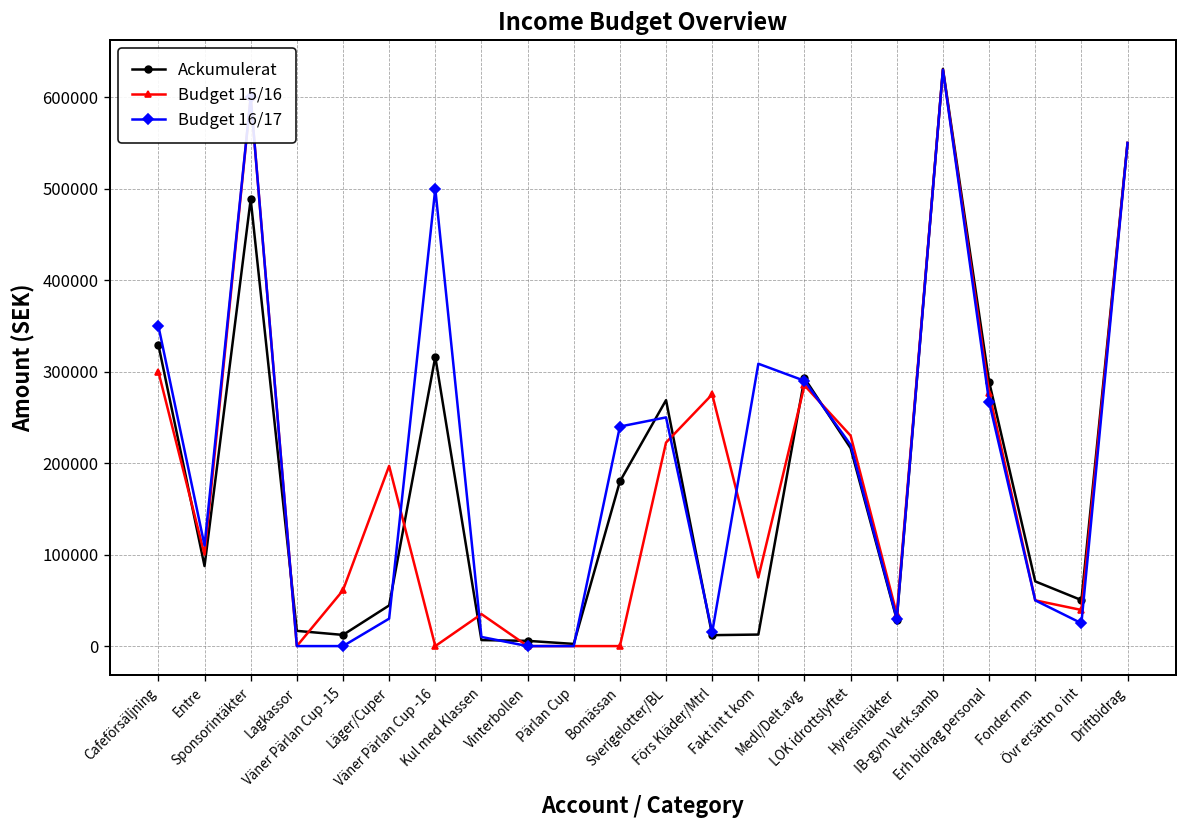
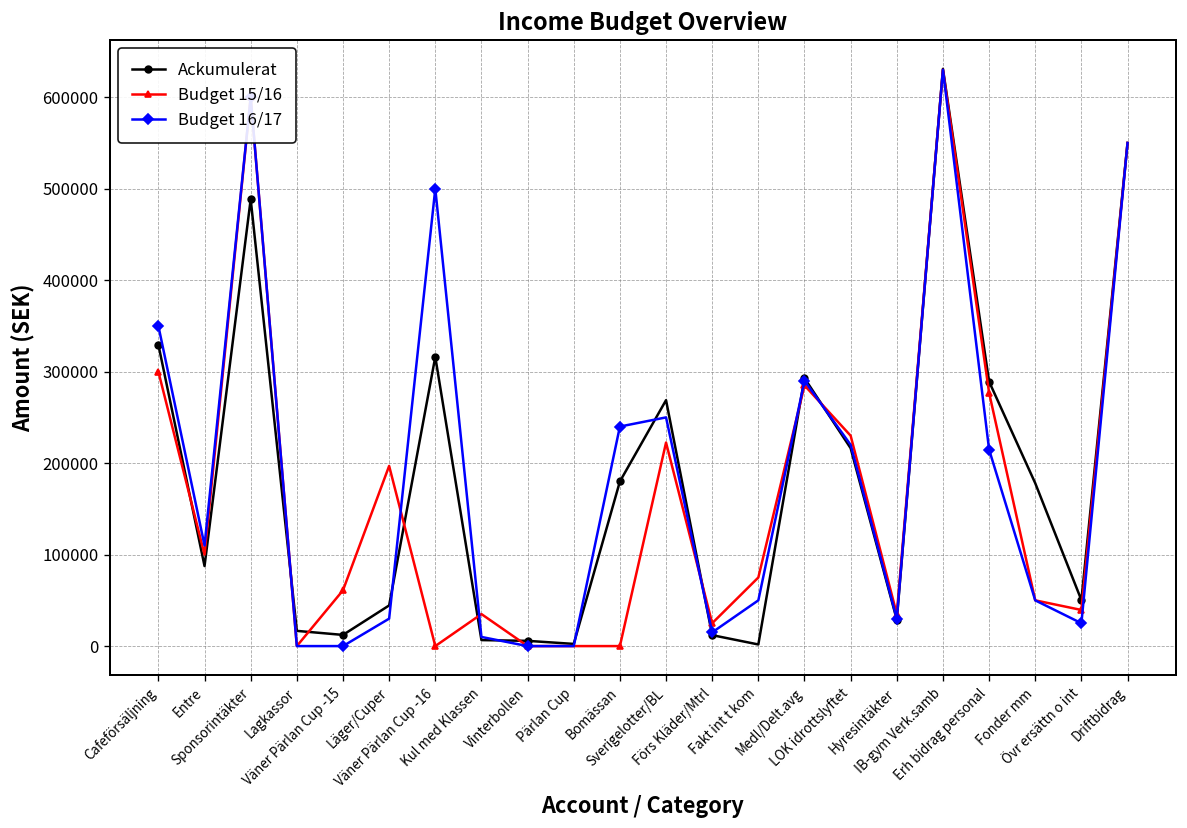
  {
    "Ackumulerat": {
      "Cafeförsäljning": 330000,
      "Entre": 90000,
      "Sponsorintäkter": 490000,
      "Lagkassor": 20000,
      "Väner Pärlan Cup -15": 10000,
      "Läger/Cuper": 40000,
      "Väner Pärlan Cup -16": 320000,
      "Kul med Klassen": 10000,
      "Vinterbollen": 10000,
      "Bomässan": 180000,
      "Sverigelotter/BL": 270000,
-     "Fakt int t kom": 10000,
+     "Fakt int t kom": 0,
      "LOK idrottslyftet": 220000,
      "Erh bidrag personal": 290000,
-     "Fonder mm": 70000,
+     "Fonder mm": 180000,
      "Övr ersättn o int": 50000
    },
    "Budget 15/16": {
      "Cafeförsäljning": 300000,
      "Entre": 100000,
      "Väner Pärlan Cup -15": 60000,
      "Läger/Cuper": 200000,
      "Väner Pärlan Cup -16": 0,
      "Kul med Klassen": 40000,
      "Bomässan": 0,
      "Sverigelotter/BL": 220000,
-     "Förs Kläder/Mtrl": 280000,
+     "Förs Kläder/Mtrl": 30000,
      "Fakt int t kom": 80000,
      "Medl/Delt.avg": 290000,
      "LOK idrottslyftet": 230000,
      "Hyresintäkter": 40000,
      "Erh bidrag personal": 280000,
      "Övr ersättn o int": 40000
    },
    "Budget 16/17": {
      "Cafeförsäljning": 350000,
      "Entre": 110000,
      "Väner Pärlan Cup -15": 0,
      "Läger/Cuper": 30000,
      "Väner Pärlan Cup -16": 500000,
      "Kul med Klassen": 10000,
      "Bomässan": 240000,
      "Sverigelotter/BL": 250000,
-     "Fakt int t kom": 310000,
+     "Fakt int t kom": 50000,
      "LOK idrottslyftet": 220000,
-     "Erh bidrag personal": 270000,
+     "Erh bidrag personal": 210000,
      "Övr ersättn o int": 30000
    }
  }
